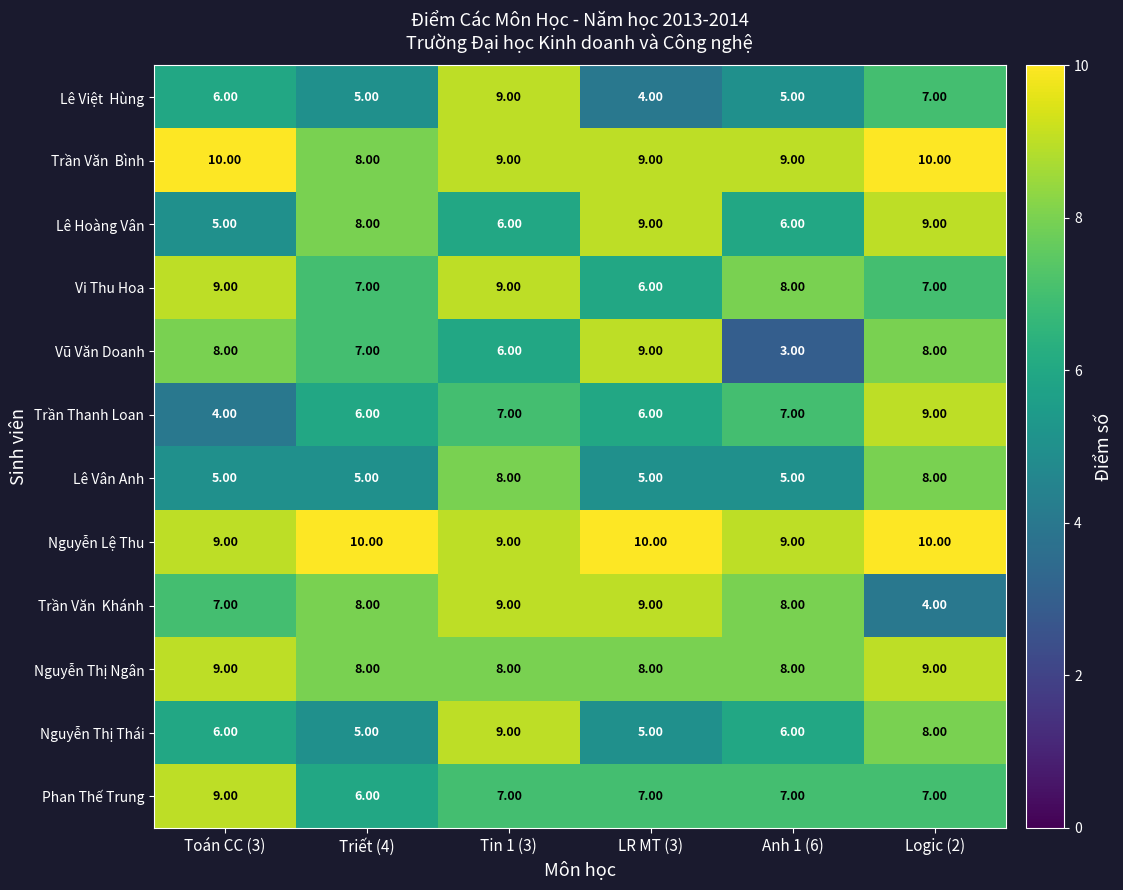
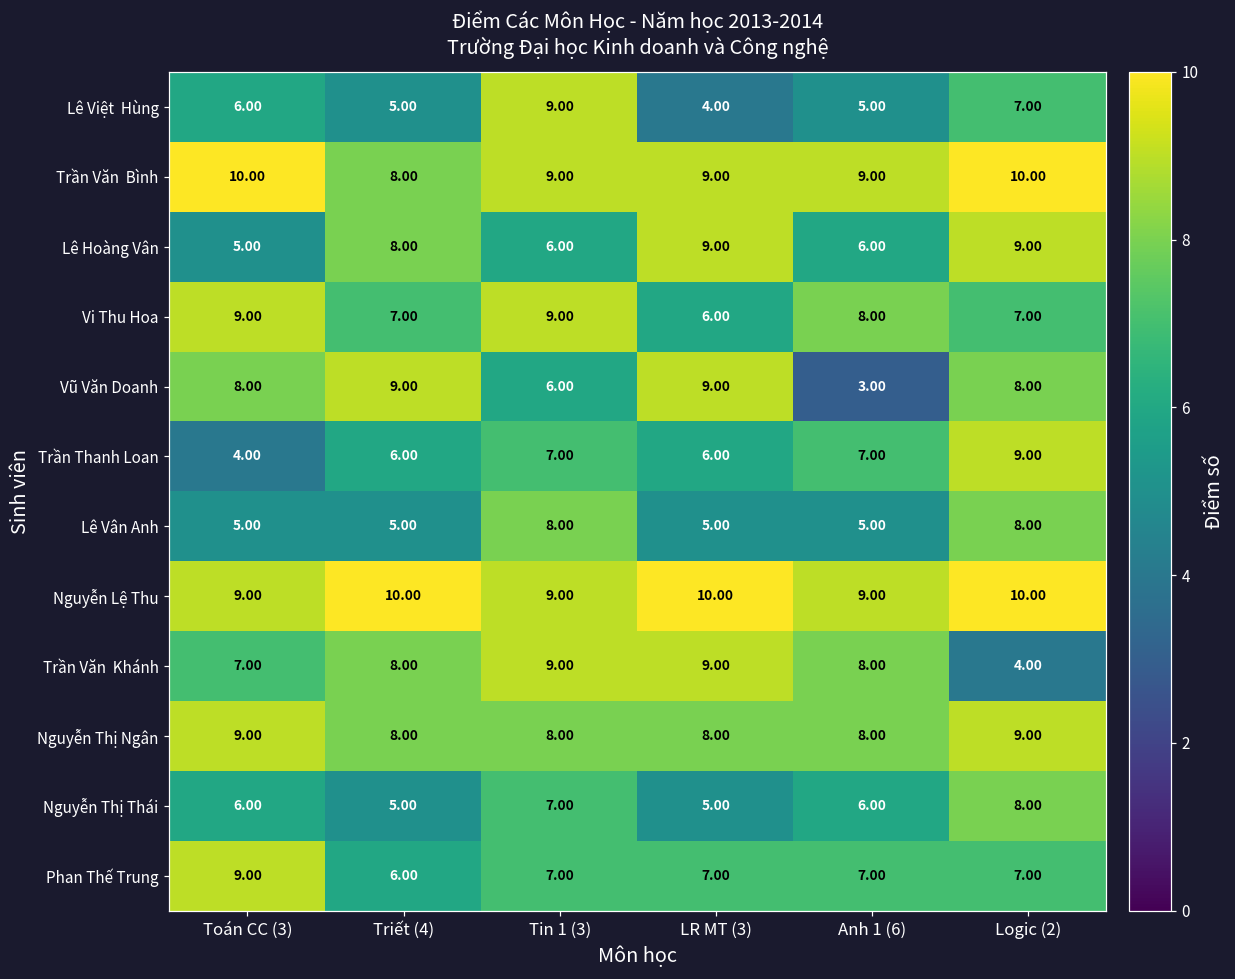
  {
    "Lê Việt Hùng": {
      "Toán CC (3)": 6.00,
      "Triết (4)": 5.00,
      "Tin 1 (3)": 9.00,
      "LR MT (3)": 4.00,
      "Anh 1 (6)": 5.00,
      "Logic (2)": 7.00
    },
    "Trần Văn Bình": {
      "Toán CC (3)": 10.00,
      "Triết (4)": 8.00,
      "Tin 1 (3)": 9.00,
      "LR MT (3)": 9.00,
      "Anh 1 (6)": 9.00,
      "Logic (2)": 10.00
    },
    "Lê Hoàng Vân": {
      "Toán CC (3)": 5.00,
      "Triết (4)": 8.00,
      "Tin 1 (3)": 6.00,
      "LR MT (3)": 9.00,
      "Anh 1 (6)": 6.00,
      "Logic (2)": 9.00
    },
    "Vi Thu Hoa": {
      "Toán CC (3)": 9.00,
      "Triết (4)": 7.00,
      "Tin 1 (3)": 9.00,
      "LR MT (3)": 6.00,
      "Anh 1 (6)": 8.00,
      "Logic (2)": 7.00
    },
    "Vũ Văn Doanh": {
      "Toán CC (3)": 8.00,
-     "Triết (4)": 7.00,
+     "Triết (4)": 9.00,
      "Tin 1 (3)": 6.00,
      "LR MT (3)": 9.00,
      "Anh 1 (6)": 3.00,
      "Logic (2)": 8.00
    },
    "Trần Thanh Loan": {
      "Toán CC (3)": 4.00,
      "Triết (4)": 6.00,
      "Tin 1 (3)": 7.00,
      "LR MT (3)": 6.00,
      "Anh 1 (6)": 7.00,
      "Logic (2)": 9.00
    },
    "Lê Vân Anh": {
      "Toán CC (3)": 5.00,
      "Triết (4)": 5.00,
      "Tin 1 (3)": 8.00,
      "LR MT (3)": 5.00,
      "Anh 1 (6)": 5.00,
      "Logic (2)": 8.00
    },
    "Nguyễn Lệ Thu": {
      "Toán CC (3)": 9.00,
      "Triết (4)": 10.00,
      "Tin 1 (3)": 9.00,
      "LR MT (3)": 10.00,
      "Anh 1 (6)": 9.00,
      "Logic (2)": 10.00
    },
    "Trần Văn Khánh": {
      "Toán CC (3)": 7.00,
      "Triết (4)": 8.00,
      "Tin 1 (3)": 9.00,
      "LR MT (3)": 9.00,
      "Anh 1 (6)": 8.00,
      "Logic (2)": 4.00
    },
    "Nguyễn Thị Ngân": {
      "Toán CC (3)": 9.00,
      "Triết (4)": 8.00,
      "Tin 1 (3)": 8.00,
      "LR MT (3)": 8.00,
      "Anh 1 (6)": 8.00,
      "Logic (2)": 9.00
    },
    "Nguyễn Thị Thái": {
      "Toán CC (3)": 6.00,
      "Triết (4)": 5.00,
-     "Tin 1 (3)": 9.00,
+     "Tin 1 (3)": 7.00,
      "LR MT (3)": 5.00,
      "Anh 1 (6)": 6.00,
      "Logic (2)": 8.00
    },
    "Phan Thế Trung": {
      "Toán CC (3)": 9.00,
      "Triết (4)": 6.00,
      "Tin 1 (3)": 7.00,
      "LR MT (3)": 7.00,
      "Anh 1 (6)": 7.00,
      "Logic (2)": 7.00
    }
  }
